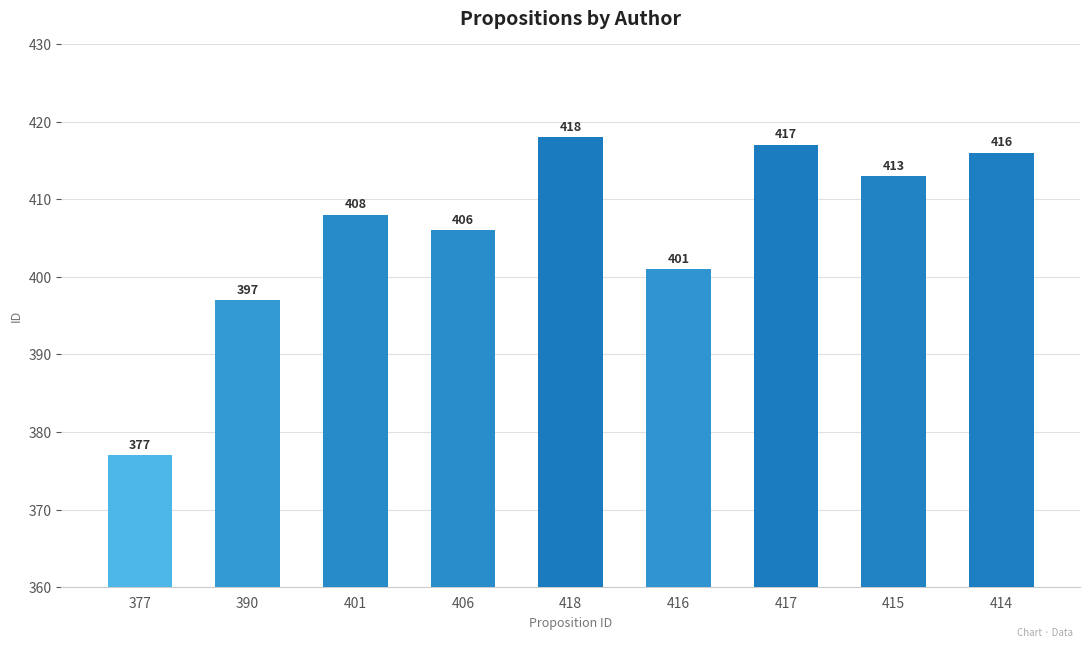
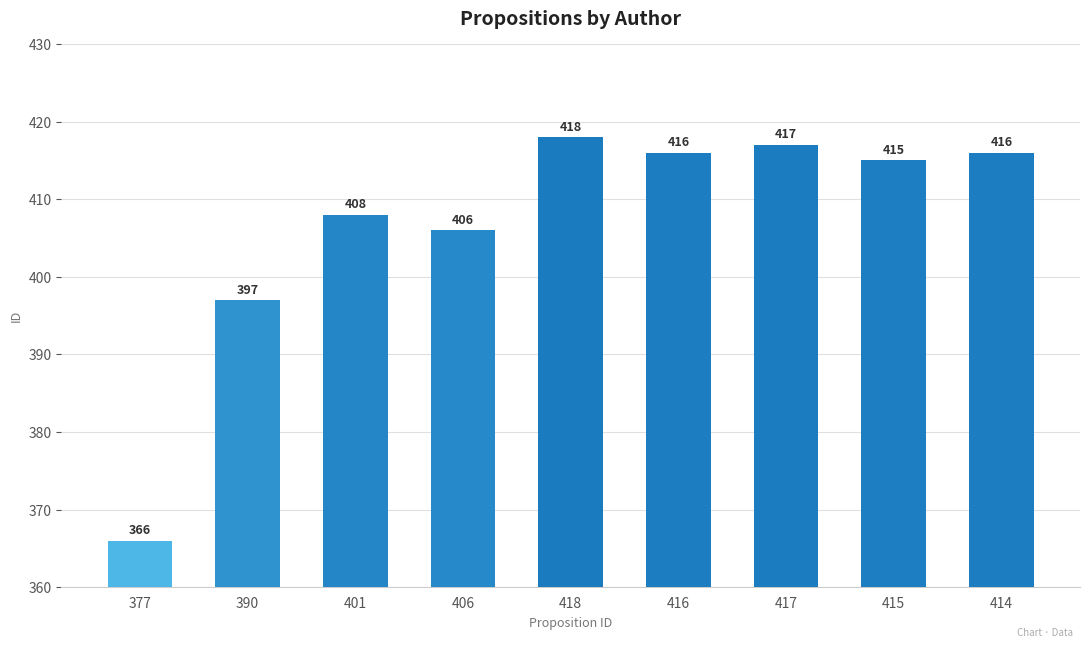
  {
-   "377": 377,
+   "377": 366,
    "390": 397,
    "401": 408,
    "406": 406,
    "418": 418,
-   "416": 401,
+   "416": 416,
    "417": 417,
-   "415": 413,
+   "415": 415,
    "414": 416
  }
